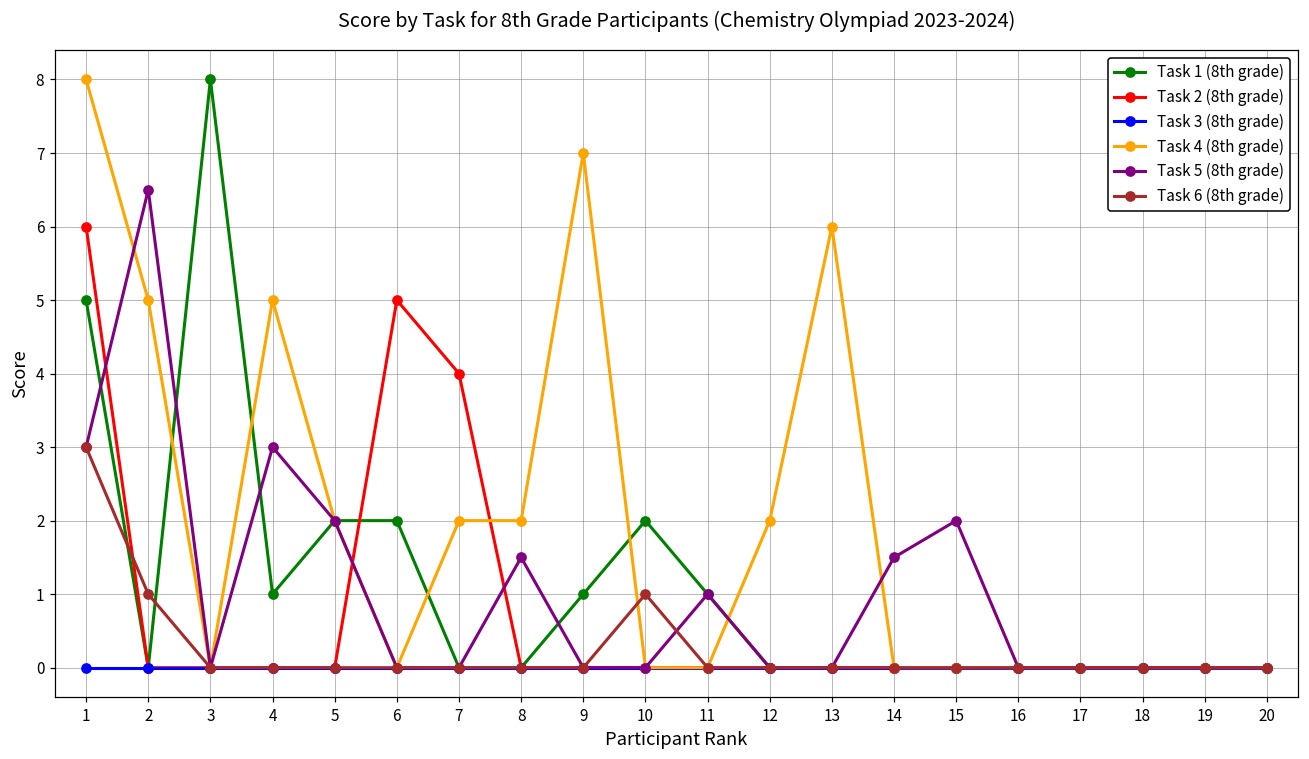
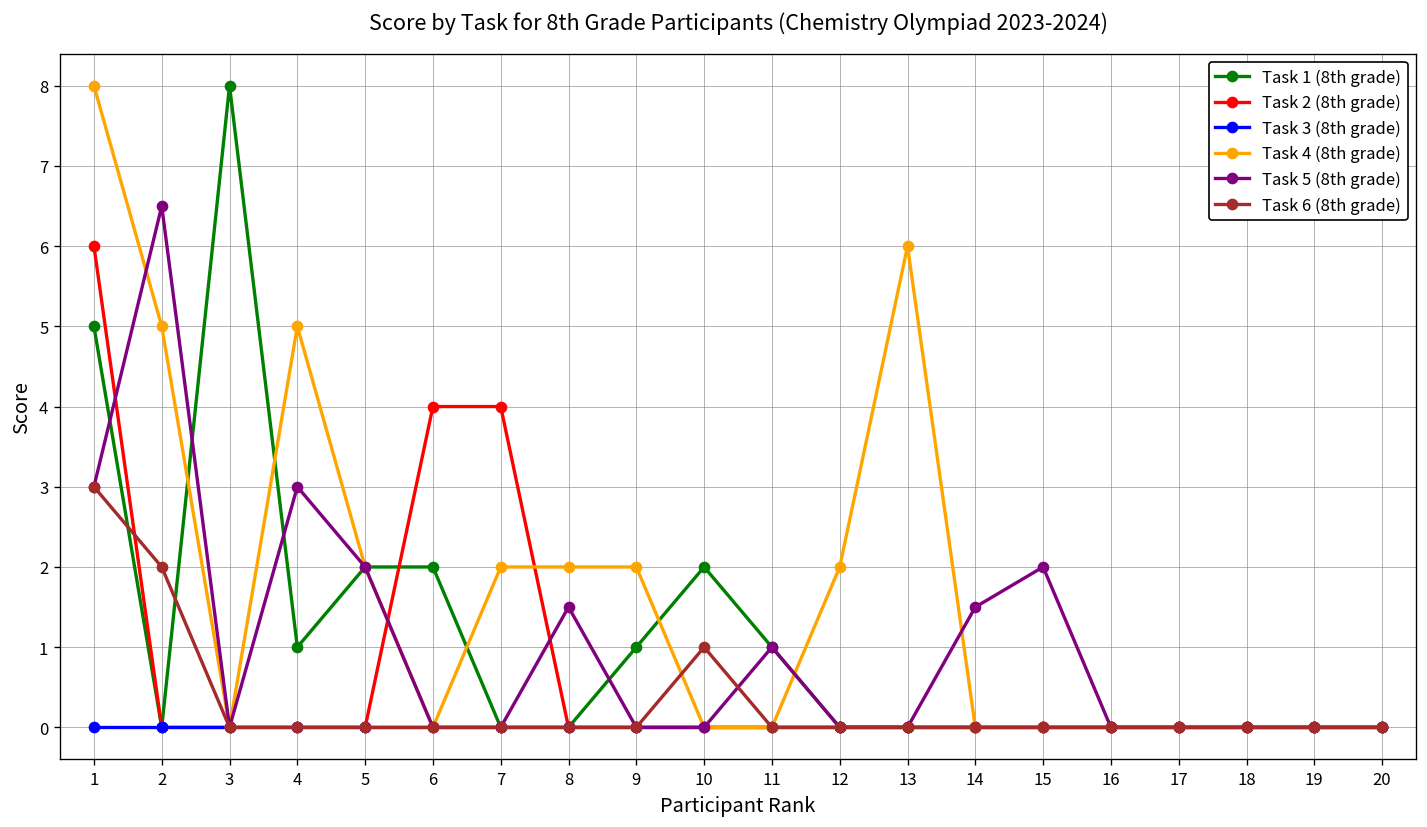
  {
    "Task 1 (8th grade)": {
      "1": 5,
      "3": 8,
      "4": 1,
      "6": 2,
      "9": 1,
      "10": 2
    },
    "Task 2 (8th grade)": {
      "1": 6,
-     "6": 5,
+     "6": 4,
      "7": 4
    },
    "Task 3 (8th grade)": {
      "1": 0
    },
    "Task 4 (8th grade)": {
      "1": 8,
      "2": 5,
      "4": 5,
      "7": 2,
      "8": 2,
-     "9": 7,
+     "9": 2,
      "12": 2,
      "13": 6
    },
    "Task 5 (8th grade)": {
      "2": 6.5,
      "4": 3,
      "8": 1.5,
      "14": 1.5,
      "15": 2
    },
    "Task 6 (8th grade)": {
-     "2": 1,
+     "2": 2,
      "10": 1
    }
  }
